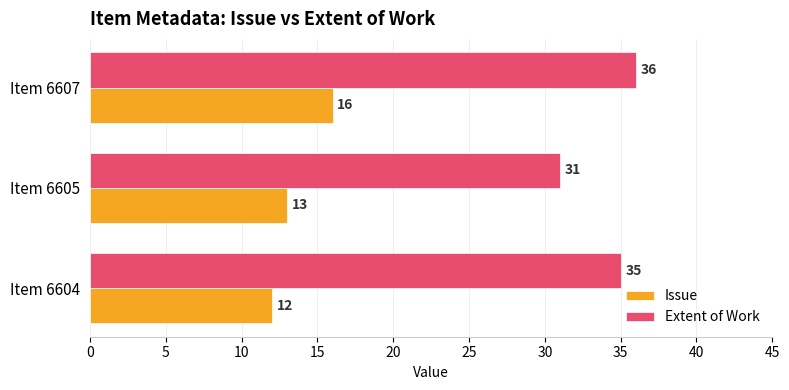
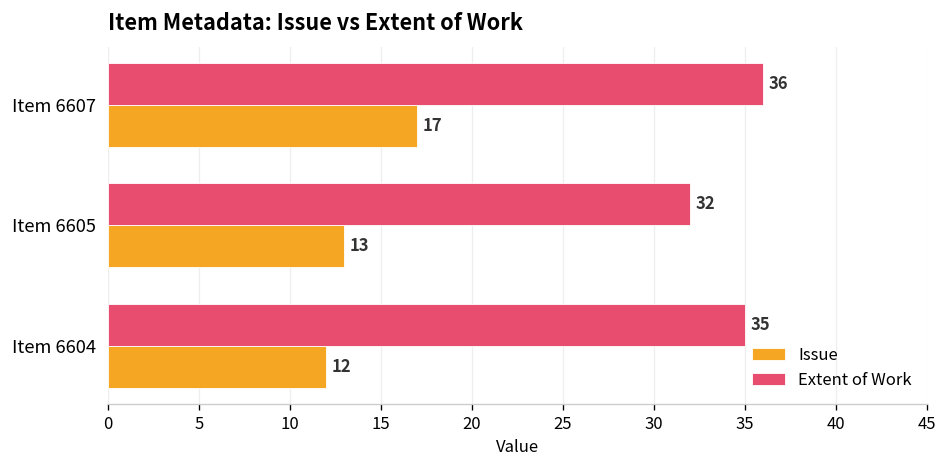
  {
    "Issue": {
-     "Item 6607": 16,
+     "Item 6607": 17,
      "Item 6605": 13,
      "Item 6604": 12
    },
    "Extent of Work": {
      "Item 6607": 36,
-     "Item 6605": 31,
+     "Item 6605": 32,
      "Item 6604": 35
    }
  }
